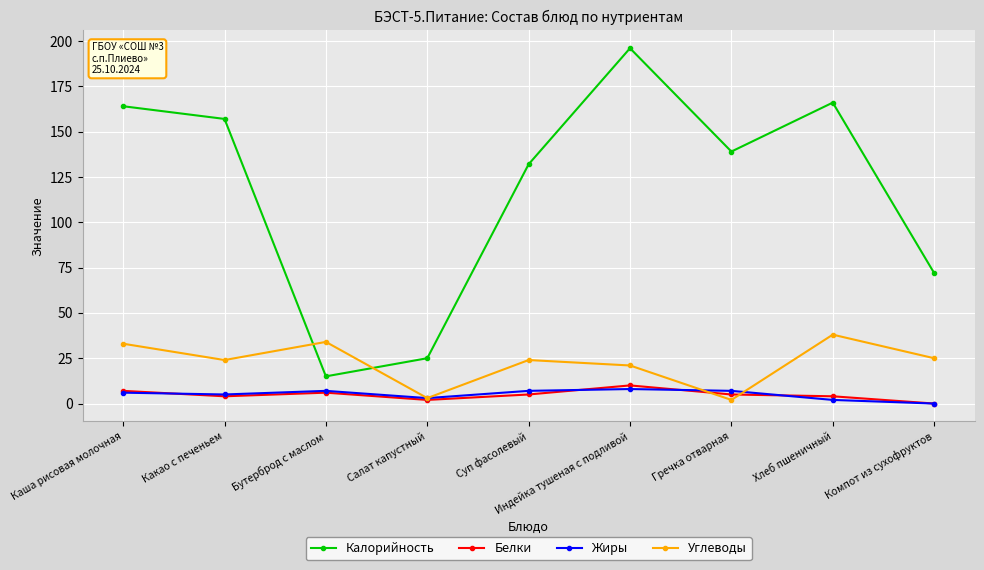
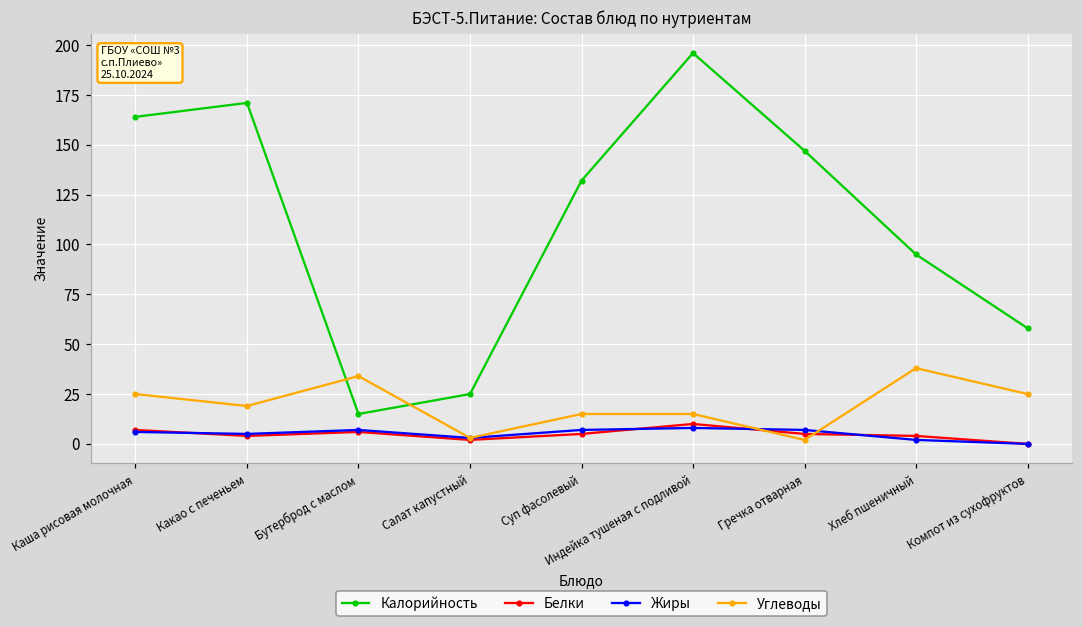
  {
    "Калорийность": {
      "Каша рисовая молочная": 164,
-     "Какао с печеньем": 157,
+     "Какао с печеньем": 171,
      "Бутерброд с маслом": 15,
      "Салат капустный": 25,
      "Суп фасолевый": 132,
      "Индейка тушеная с подливой": 196,
-     "Гречка отварная": 139,
-     "Хлеб пшеничный": 166,
-     "Компот из сухофруктов": 72
+     "Гречка отварная": 147,
+     "Хлеб пшеничный": 95,
+     "Компот из сухофруктов": 58
    },
    "Белки": {
      "Суп фасолевый": 5,
      "Индейка тушеная с подливой": 10,
      "Гречка отварная": 5,
      "Хлеб пшеничный": 4
    },
    "Жиры": {
      "Суп фасолевый": 7,
      "Индейка тушеная с подливой": 8,
      "Гречка отварная": 7,
      "Хлеб пшеничный": 2
    },
    "Углеводы": {
-     "Каша рисовая молочная": 33,
-     "Какао с печеньем": 24,
+     "Каша рисовая молочная": 25,
+     "Какао с печеньем": 19,
      "Бутерброд с маслом": 34,
-     "Суп фасолевый": 24,
-     "Индейка тушеная с подливой": 21,
+     "Суп фасолевый": 15,
+     "Индейка тушеная с подливой": 15,
      "Гречка отварная": 2,
      "Хлеб пшеничный": 38,
      "Компот из сухофруктов": 25
    }
  }
